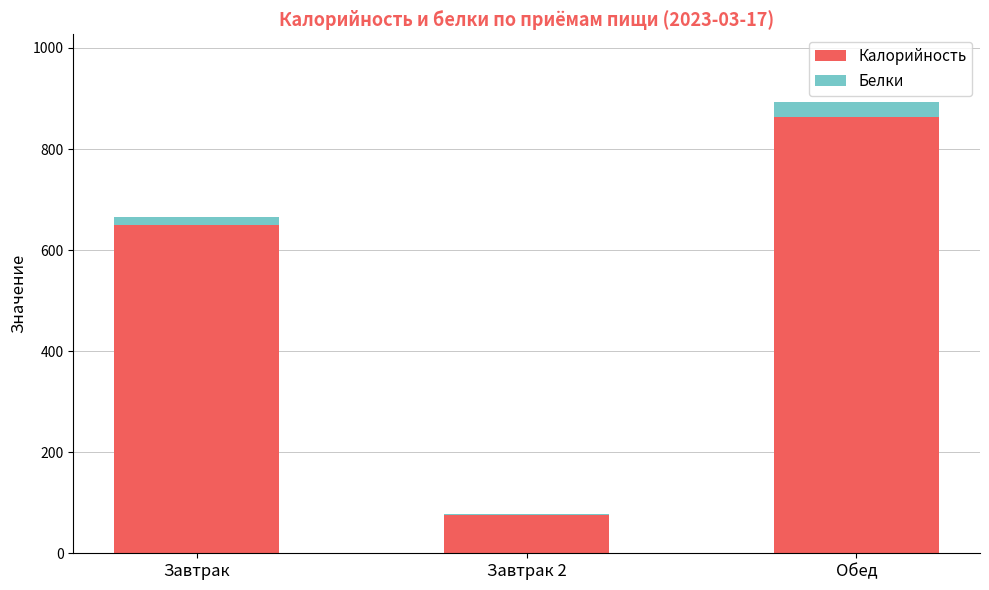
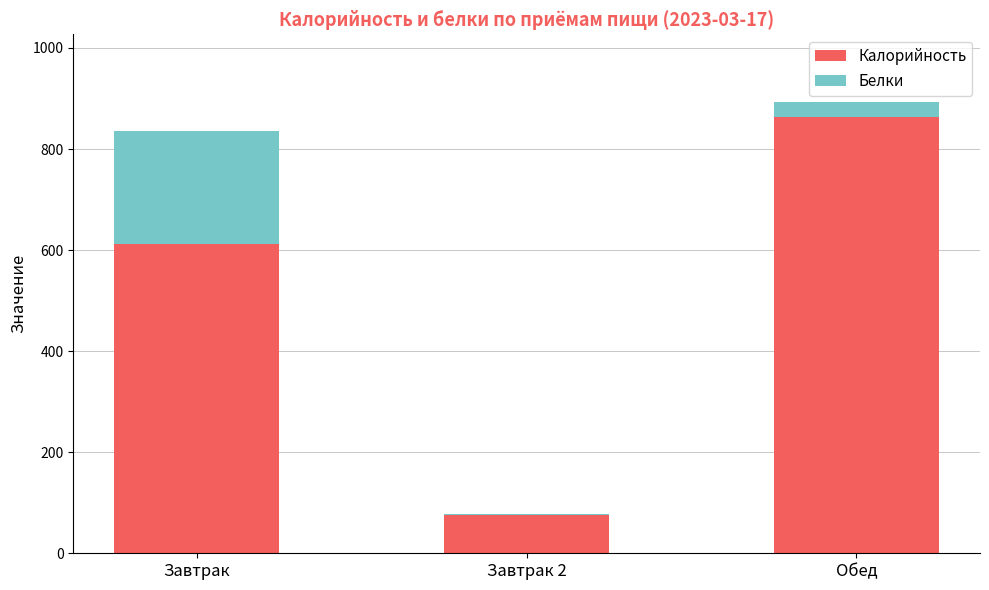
  {
    "Калорийность": {
-     "Завтрак": 650,
+     "Завтрак": 610,
      "Завтрак 2": 80,
      "Обед": 860
    },
    "Белки": {
-     "Завтрак": 20,
+     "Завтрак": 220,
      "Обед": 30
    }
  }
